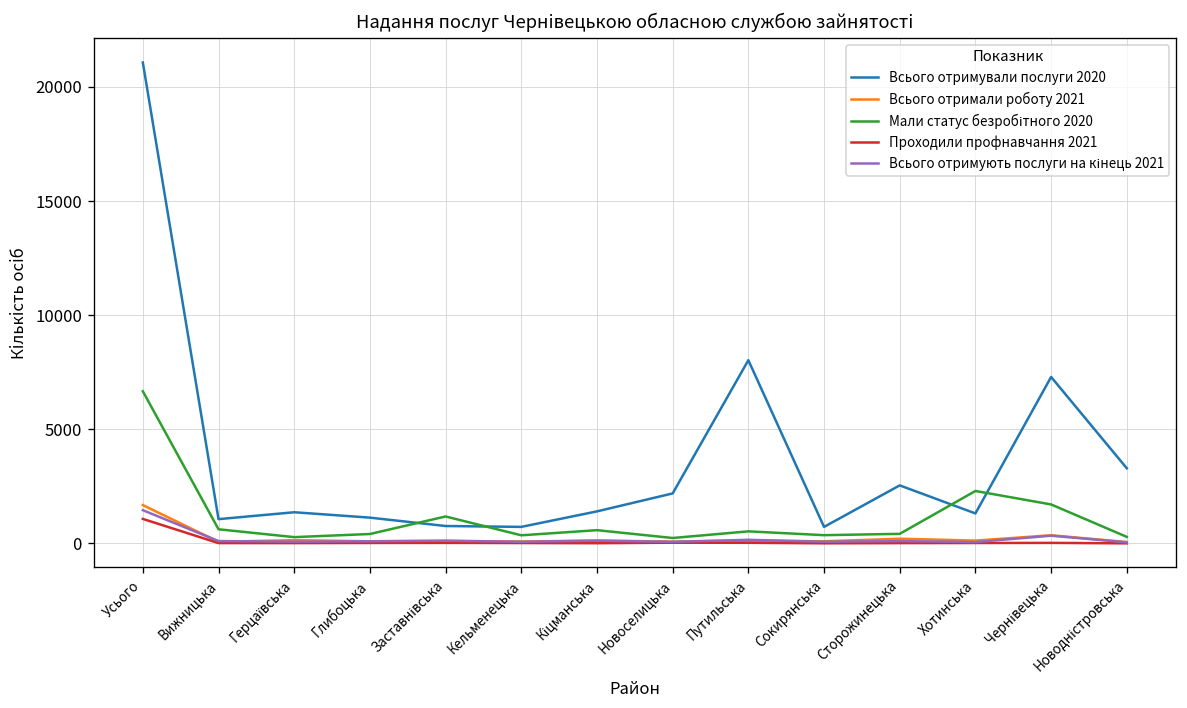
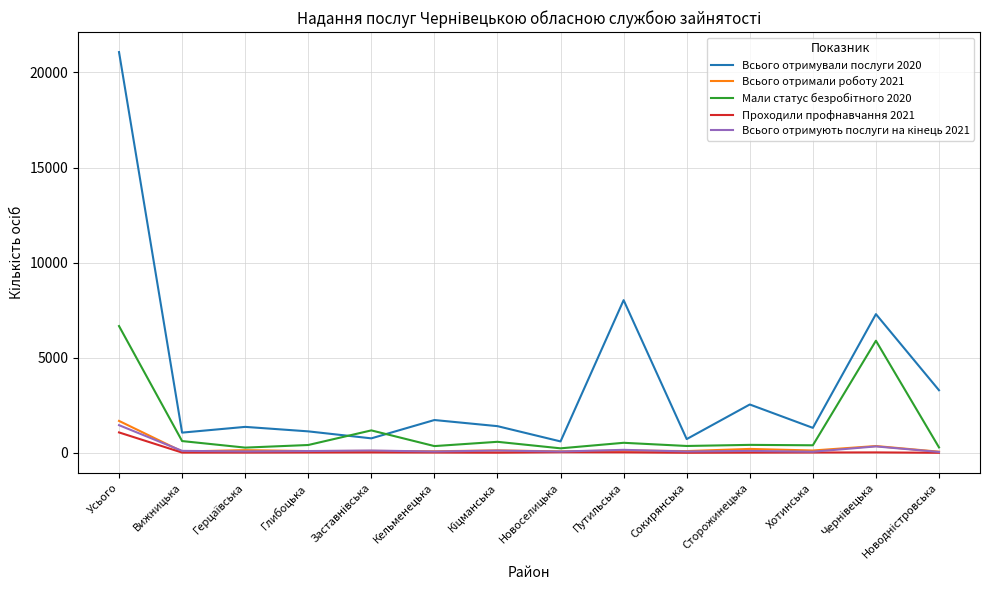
  {
    "Всього отримували послуги 2020": {
      "Усього": 21100,
      "Вижницька": 1100,
      "Герцаївська": 1400,
      "Глибоцька": 1100,
      "Заставнівська": 800,
-     "Кельменецька": 700,
+     "Кельменецька": 1700,
      "Кіцманська": 1400,
-     "Новоселицька": 2200,
+     "Новоселицька": 600,
      "Путильська": 8000,
      "Сокирянська": 700,
      "Сторожинецька": 2500,
      "Хотинська": 1300,
      "Чернівецька": 7300,
      "Новодністровська": 3300
    },
    "Всього отримали роботу 2021": {
      "Усього": 1700
    },
    "Мали статус безробітного 2020": {
      "Усього": 6700,
      "Вижницька": 600,
      "Глибоцька": 400,
      "Заставнівська": 1200,
      "Кельменецька": 400,
      "Кіцманська": 600,
      "Новоселицька": 200,
      "Путильська": 500,
      "Сокирянська": 400,
      "Сторожинецька": 400,
-     "Хотинська": 2300,
-     "Чернівецька": 1700,
+     "Хотинська": 400,
+     "Чернівецька": 5900,
      "Новодністровська": 300
    },
    "Проходили профнавчання 2021": {
      "Усього": 1100,
      "Чернівецька": 0
    },
    "Всього отримують послуги на кінець 2021": {
      "Усього": 1500
    }
  }
